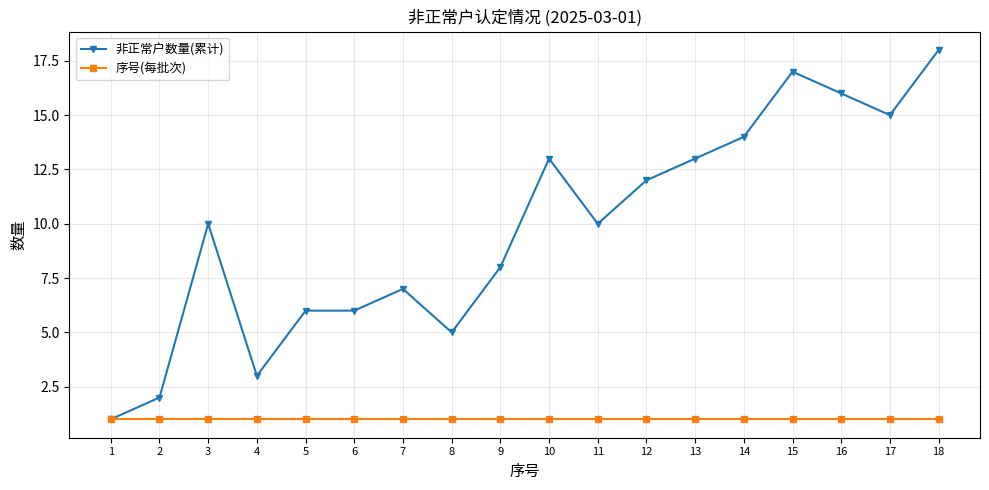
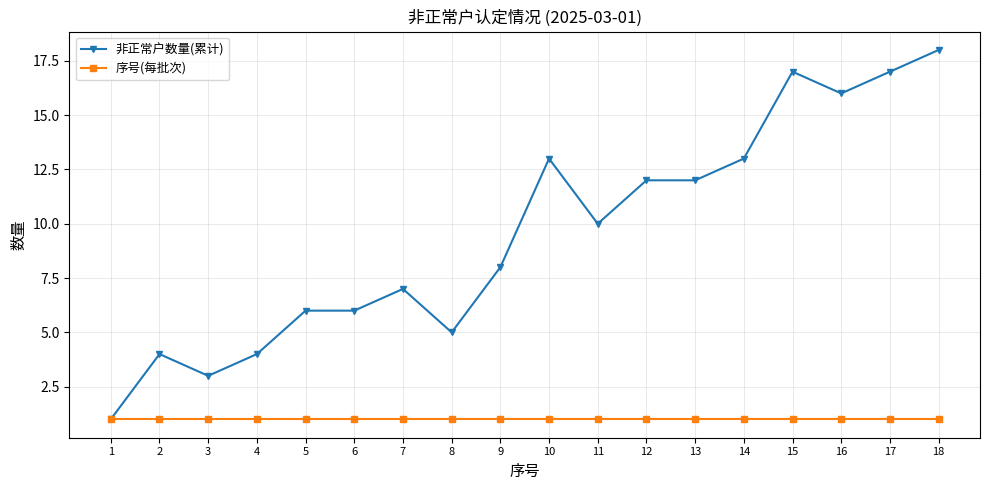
  {
    "非正常户数量(累计)": {
-     "2": 2,
-     "3": 10,
-     "4": 3,
+     "2": 4,
+     "3": 3,
+     "4": 4,
      "5": 6,
      "6": 6,
      "7": 7,
      "8": 5,
      "9": 8,
      "10": 13,
      "11": 10,
      "12": 12,
-     "13": 13,
-     "14": 14,
+     "13": 12,
+     "14": 13,
      "15": 17,
      "16": 16,
-     "17": 15,
+     "17": 17,
      "18": 18
    },
    "序号(每批次)": {
      "2": 1,
      "3": 1,
      "4": 1,
      "5": 1,
      "6": 1,
      "7": 1,
      "8": 1,
      "9": 1,
      "10": 1,
      "11": 1,
      "12": 1,
      "13": 1,
      "14": 1,
      "15": 1,
      "16": 1,
      "17": 1,
      "18": 1
    }
  }
